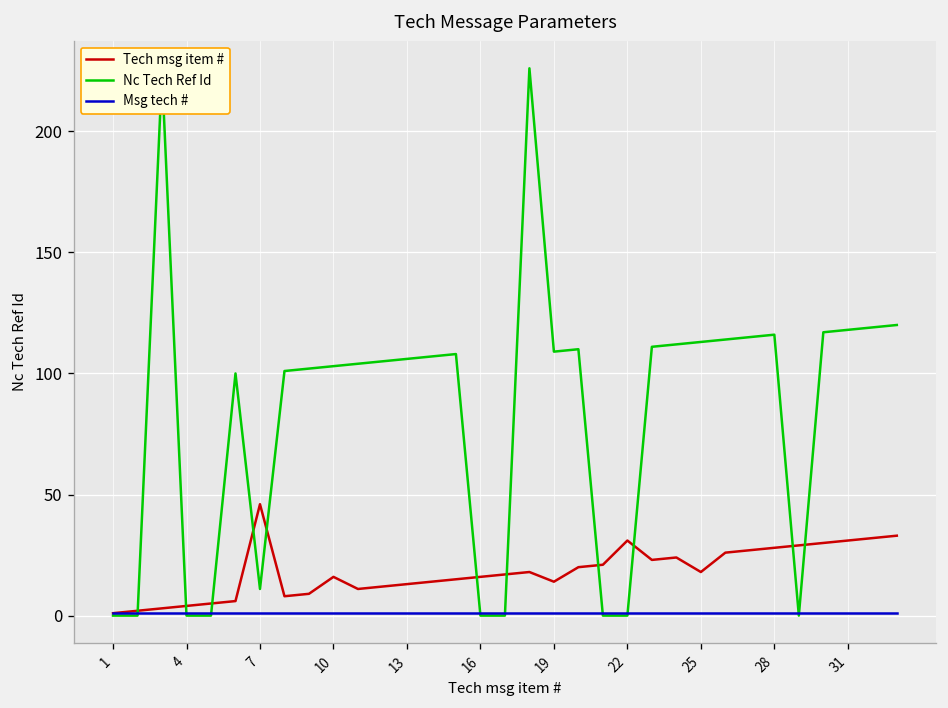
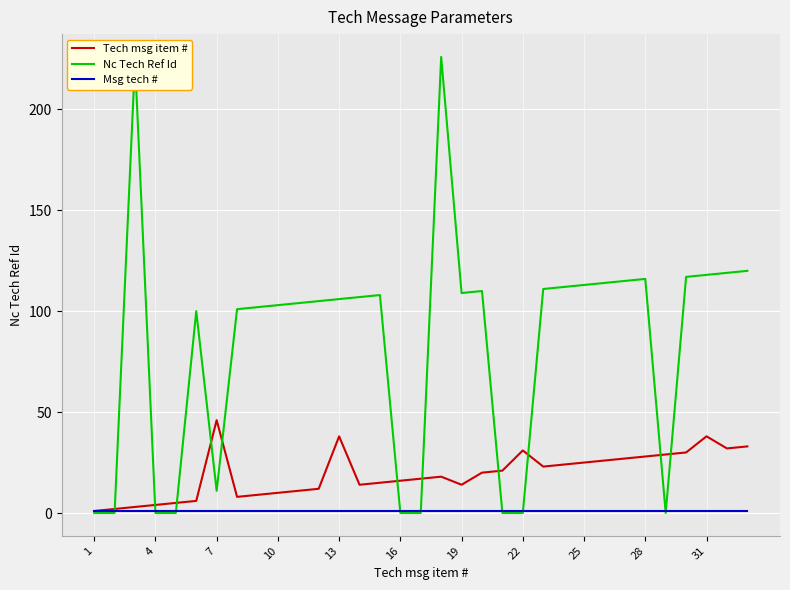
  {
    "Tech msg item #": {
      "4": 4,
      "7": 46,
-     "10": 16,
-     "13": 13,
+     "10": 10,
+     "13": 38,
      "16": 16,
      "19": 14,
      "22": 31,
-     "25": 18,
+     "25": 25,
      "28": 28,
-     "31": 31
+     "31": 38
    },
    "Nc Tech Ref Id": {
      "7": 11,
      "10": 103,
      "13": 106,
      "19": 109,
      "25": 113,
      "28": 116,
      "31": 118
    },
    "Msg tech #": {
      "7": 1,
      "10": 1,
      "13": 1,
      "19": 1,
      "25": 1,
      "28": 1,
      "31": 1
    }
  }
